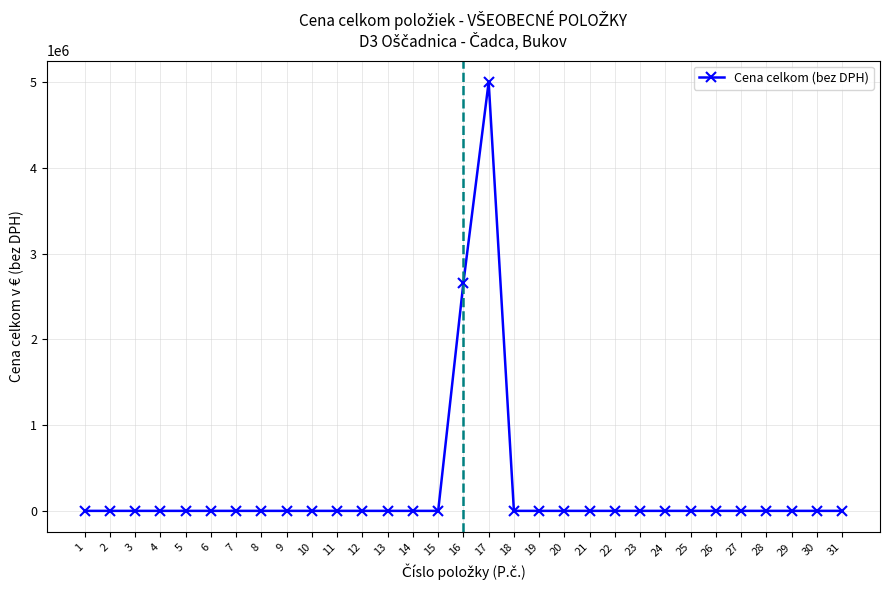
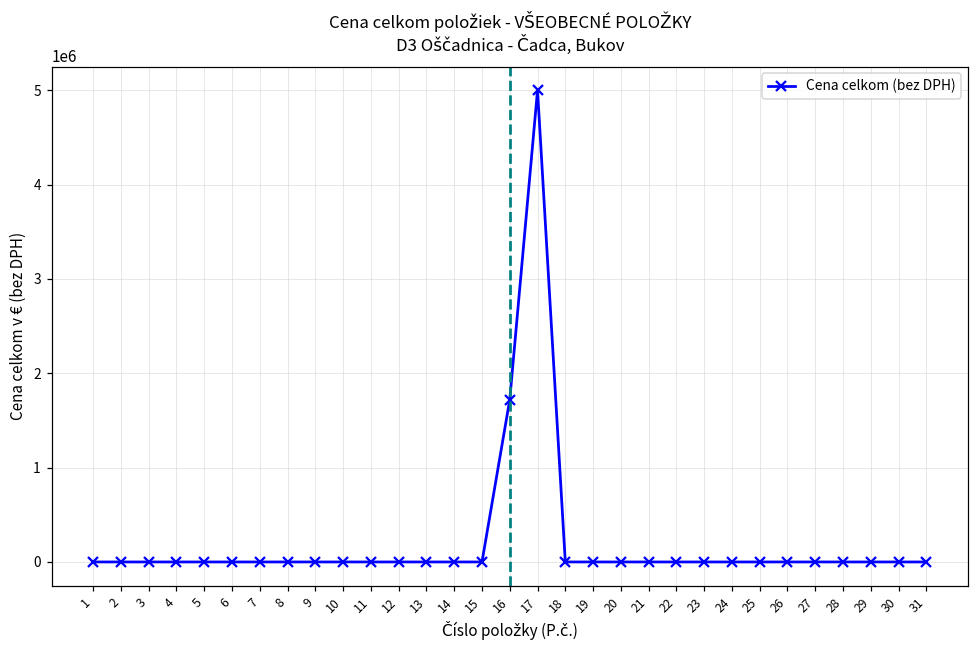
  {
    "1": 0,
    "2": 0,
    "3": 0,
    "4": 0,
    "5": 0,
    "6": 0,
    "7": 0,
    "8": 0,
    "9": 0,
    "10": 0,
    "11": 0,
    "12": 0,
    "13": 0,
    "14": 0,
    "15": 0,
-   "16": 2700000,
+   "16": 1700000,
    "17": 5000000,
    "18": 0,
    "19": 0,
    "20": 0,
    "21": 0,
    "22": 0,
    "23": 0,
    "24": 0,
    "25": 0,
    "26": 0,
    "27": 0,
    "28": 0,
    "29": 0,
    "30": 0,
    "31": 0
  }
